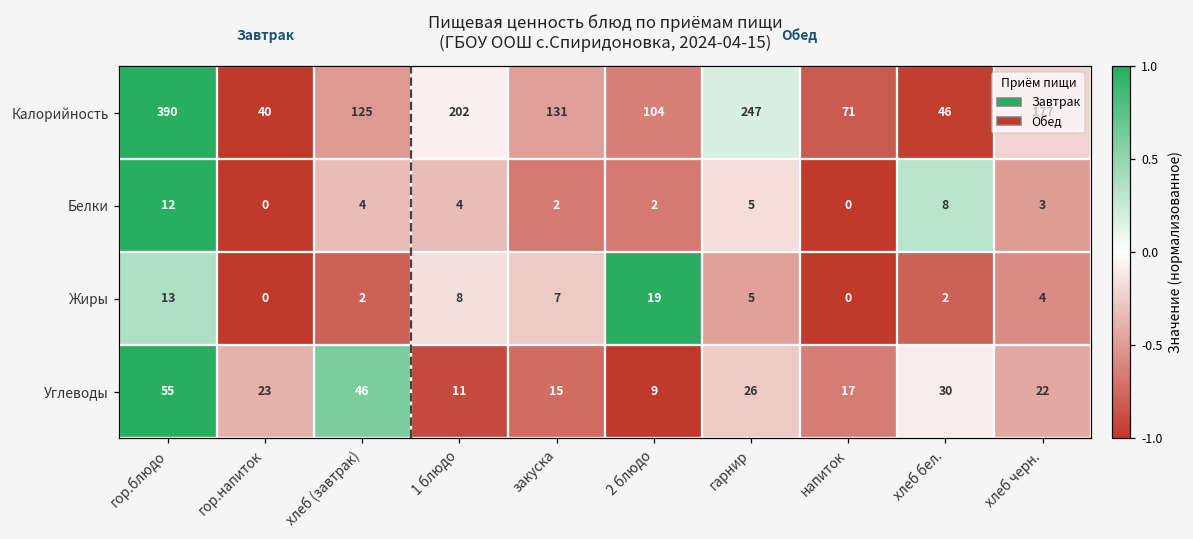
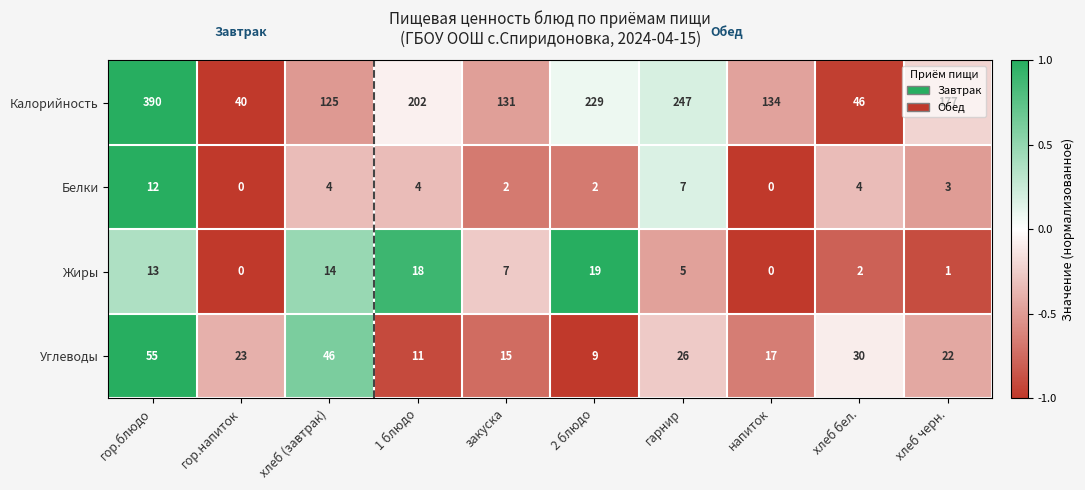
  {
    "Калорийность": {
      "гор.блюдо": 390,
      "гор.напиток": 40,
      "хлеб (завтрак)": 125,
      "1 блюдо": 202,
      "закуска": 131,
-     "2 блюдо": 104,
+     "2 блюдо": 229,
      "гарнир": 247,
-     "напиток": 71,
+     "напиток": 134,
      "хлеб бел.": 46
    },
    "Белки": {
      "гор.блюдо": 12,
      "гор.напиток": 0,
      "хлеб (завтрак)": 4,
      "1 блюдо": 4,
      "закуска": 2,
      "2 блюдо": 2,
-     "гарнир": 5,
+     "гарнир": 7,
      "напиток": 0,
-     "хлеб бел.": 8,
+     "хлеб бел.": 4,
      "хлеб черн.": 3
    },
    "Жиры": {
      "гор.блюдо": 13,
      "гор.напиток": 0,
-     "хлеб (завтрак)": 2,
-     "1 блюдо": 8,
+     "хлеб (завтрак)": 14,
+     "1 блюдо": 18,
      "закуска": 7,
      "2 блюдо": 19,
      "гарнир": 5,
      "напиток": 0,
      "хлеб бел.": 2,
-     "хлеб черн.": 4
+     "хлеб черн.": 1
    },
    "Углеводы": {
      "гор.блюдо": 55,
      "гор.напиток": 23,
      "хлеб (завтрак)": 46,
      "1 блюдо": 11,
      "закуска": 15,
      "2 блюдо": 9,
      "гарнир": 26,
      "напиток": 17,
      "хлеб бел.": 30,
      "хлеб черн.": 22
    }
  }
